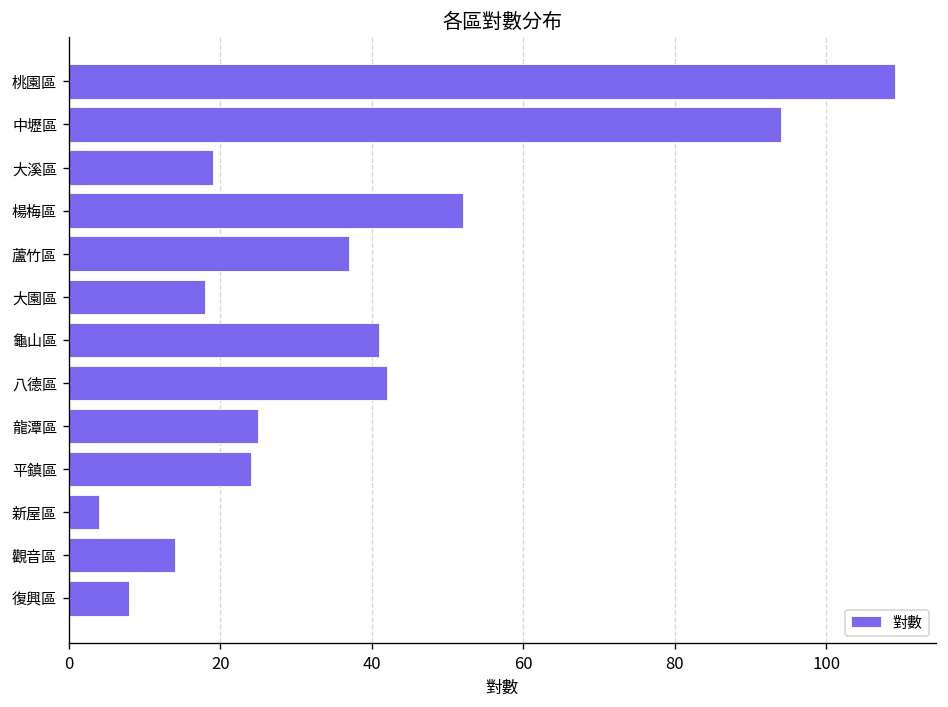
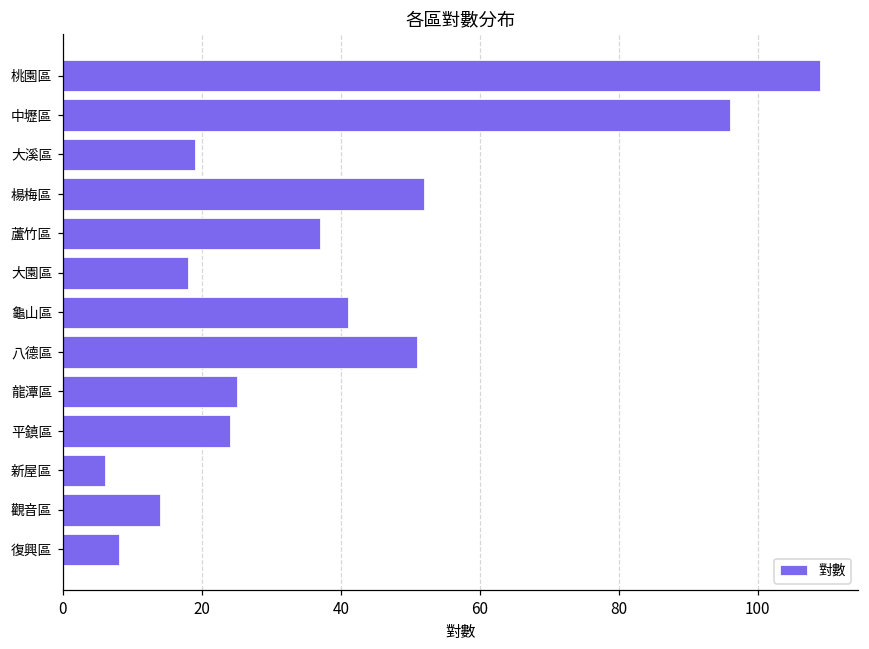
  {
    "桃園區": 109,
-   "中壢區": 94,
+   "中壢區": 96,
    "大溪區": 19,
    "楊梅區": 52,
    "蘆竹區": 37,
    "大園區": 18,
    "龜山區": 41,
-   "八德區": 42,
+   "八德區": 51,
    "龍潭區": 25,
    "平鎮區": 24,
-   "新屋區": 4,
+   "新屋區": 6,
    "觀音區": 14,
    "復興區": 8
  }
